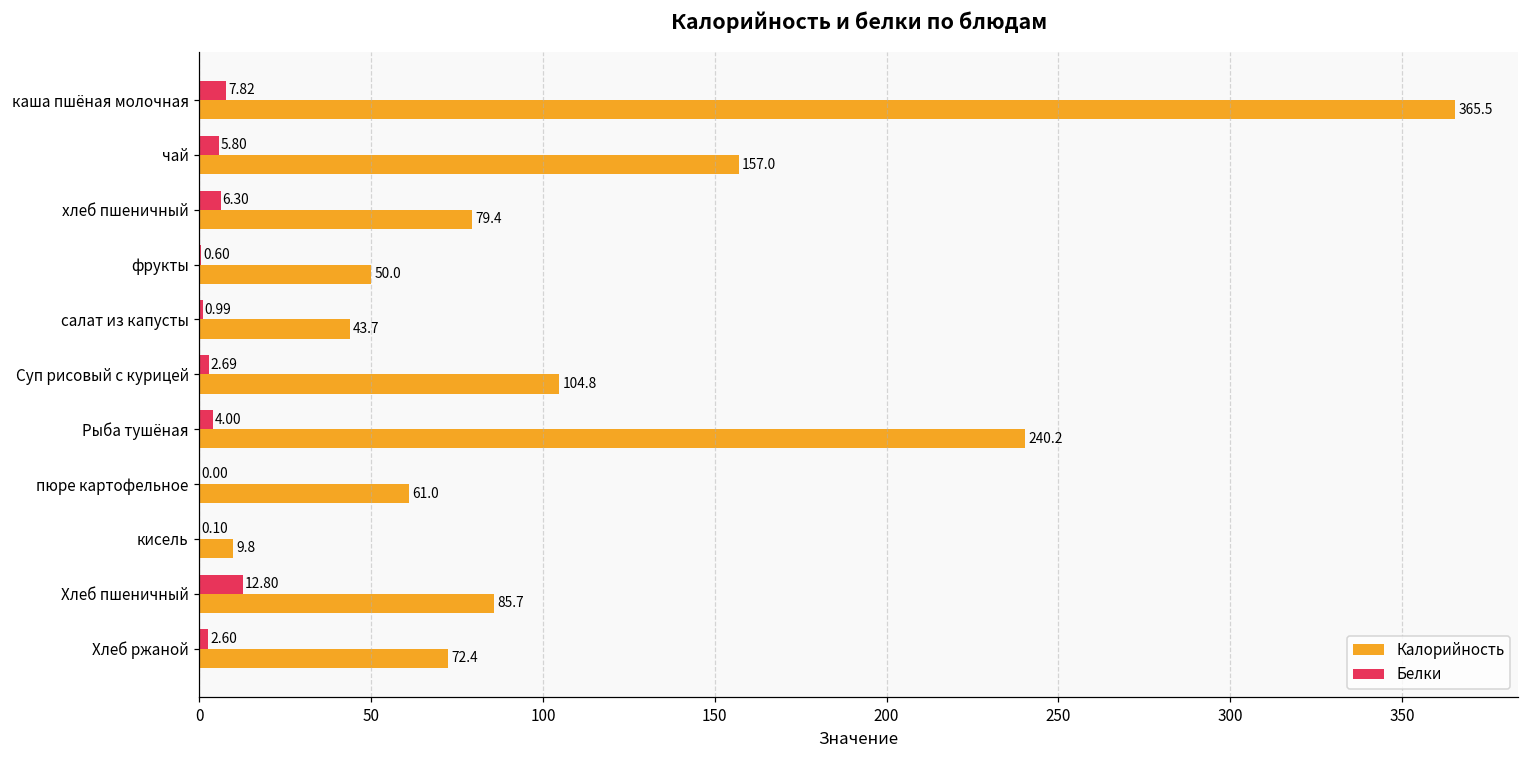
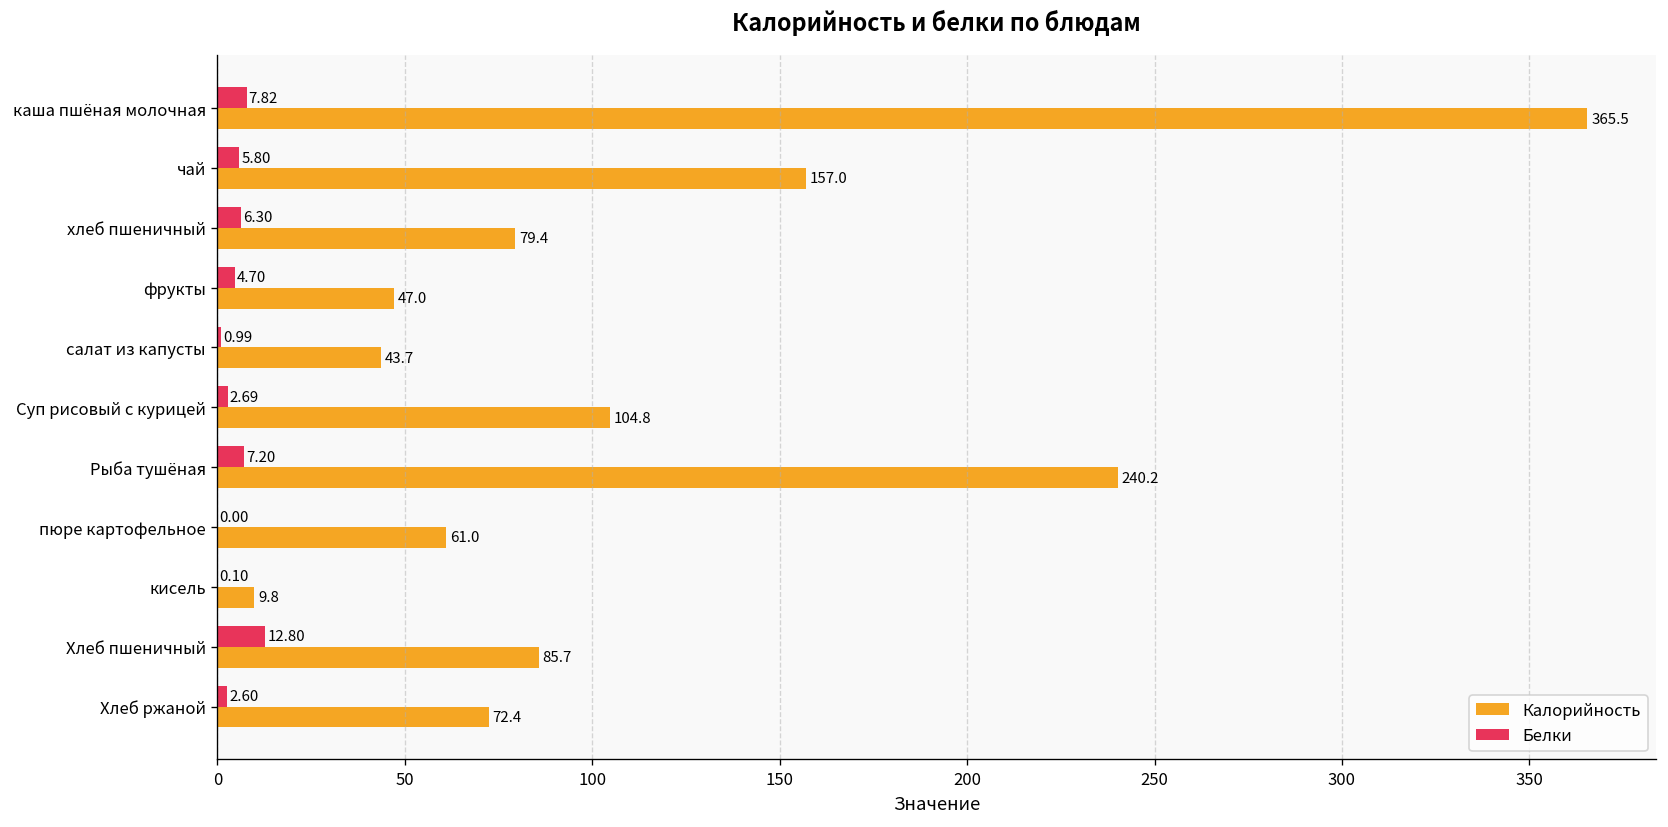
  {
    "Калорийность": {
      "каша пшёная молочная": 365.5,
      "чай": 157.0,
      "хлеб пшеничный": 79.4,
-     "фрукты": 50.0,
+     "фрукты": 47.0,
      "салат из капусты": 43.7,
      "Суп рисовый с курицей": 104.8,
      "Рыба тушёная": 240.2,
      "пюре картофельное": 61.0,
      "кисель": 9.8,
      "Хлеб пшеничный": 85.7,
      "Хлеб ржаной": 72.4
    },
    "Белки": {
      "каша пшёная молочная": 7.82,
      "чай": 5.80,
      "хлеб пшеничный": 6.30,
-     "фрукты": 0.60,
+     "фрукты": 4.70,
      "салат из капусты": 0.99,
      "Суп рисовый с курицей": 2.69,
-     "Рыба тушёная": 4.00,
+     "Рыба тушёная": 7.20,
      "пюре картофельное": 0.00,
      "кисель": 0.10,
      "Хлеб пшеничный": 12.80,
      "Хлеб ржаной": 2.60
    }
  }
